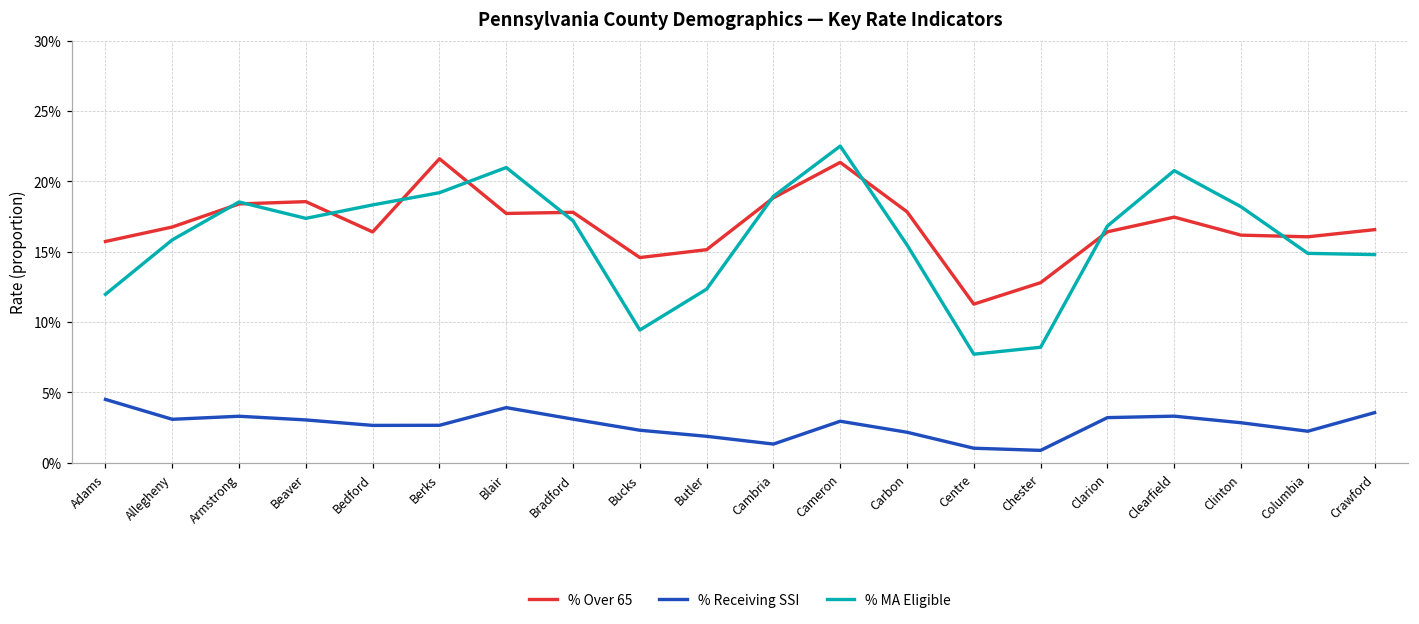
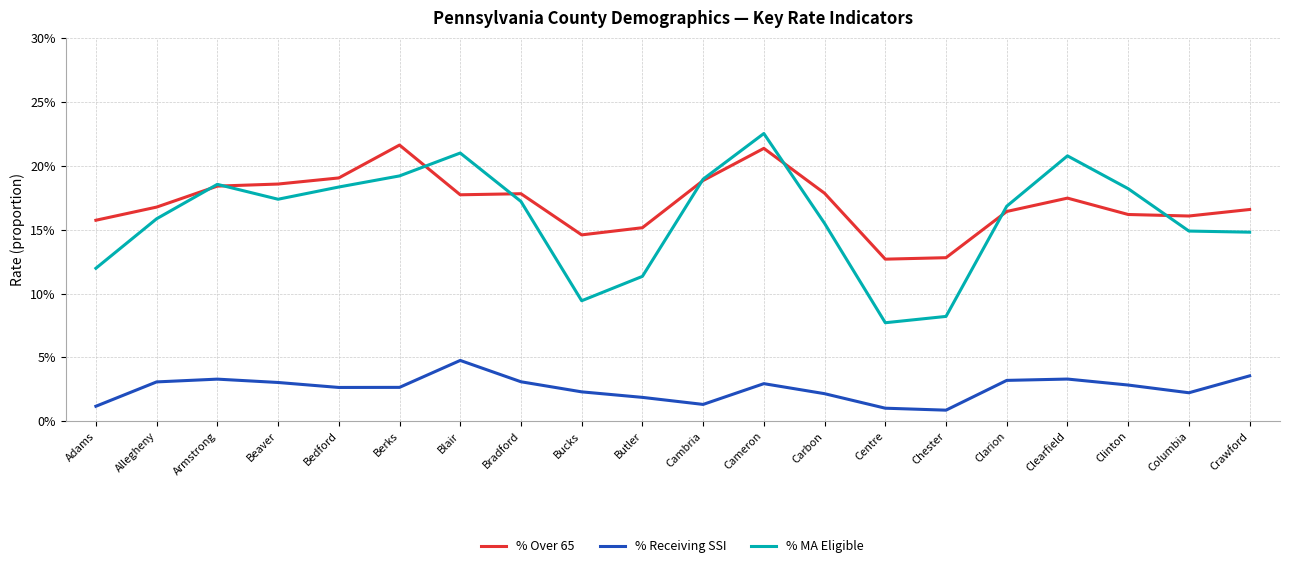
  {
    "% Over 65": {
      "Adams": "15.7%",
      "Allegheny": "16.8%",
      "Beaver": "18.6%",
-     "Bedford": "16.4%",
+     "Bedford": "19.0%",
      "Berks": "21.6%",
      "Blair": "17.7%",
      "Bradford": "17.8%",
      "Bucks": "14.6%",
      "Butler": "15.1%",
      "Cameron": "21.4%",
      "Carbon": "17.8%",
-     "Centre": "11.3%",
+     "Centre": "12.7%",
      "Chester": "12.8%",
      "Clarion": "16.4%",
      "Clearfield": "17.5%",
      "Clinton": "16.2%",
      "Columbia": "16.1%",
      "Crawford": "16.6%"
    },
    "% Receiving SSI": {
-     "Adams": "4.5%",
+     "Adams": "1.2%",
      "Allegheny": "3.1%",
      "Armstrong": "3.3%",
      "Beaver": "3.0%",
      "Bedford": "2.7%",
      "Berks": "2.7%",
-     "Blair": "3.9%",
+     "Blair": "4.8%",
      "Bradford": "3.1%",
      "Bucks": "2.3%",
      "Butler": "1.9%",
      "Cambria": "1.3%",
      "Cameron": "2.9%",
      "Carbon": "2.2%",
      "Centre": "1.0%",
      "Chester": "0.9%",
      "Clarion": "3.2%",
      "Clearfield": "3.3%",
      "Clinton": "2.8%",
      "Columbia": "2.2%",
      "Crawford": "3.6%"
    },
    "% MA Eligible": {
      "Adams": "12.0%",
      "Allegheny": "15.8%",
      "Beaver": "17.4%",
      "Bedford": "18.3%",
      "Berks": "19.2%",
      "Blair": "21.0%",
      "Bradford": "17.2%",
      "Bucks": "9.4%",
-     "Butler": "12.3%",
+     "Butler": "11.3%",
      "Cameron": "22.5%",
      "Carbon": "15.5%",
      "Centre": "7.7%",
      "Chester": "8.2%",
      "Clarion": "16.8%",
      "Clearfield": "20.8%",
      "Clinton": "18.2%",
      "Columbia": "14.9%",
      "Crawford": "14.8%"
    }
  }
